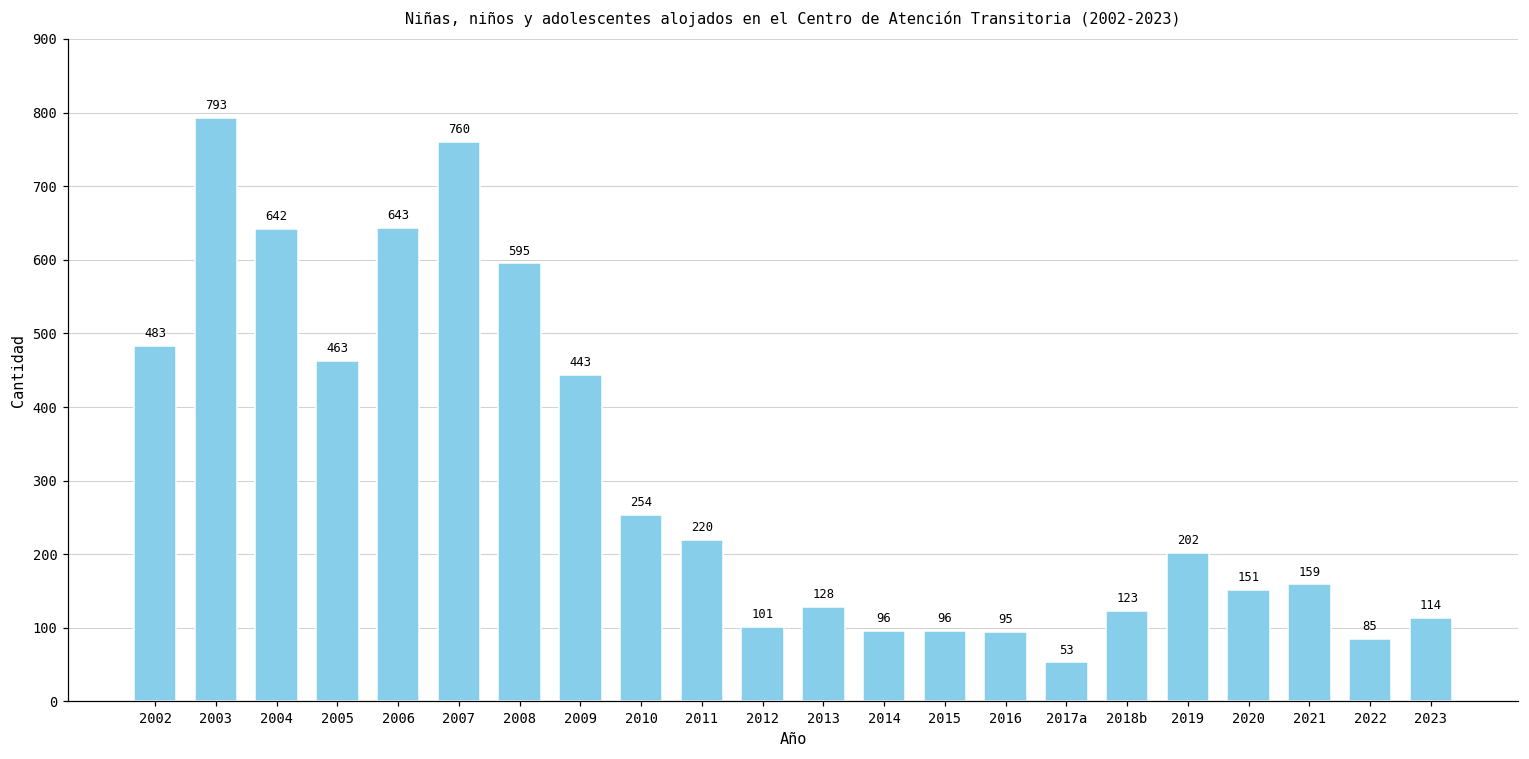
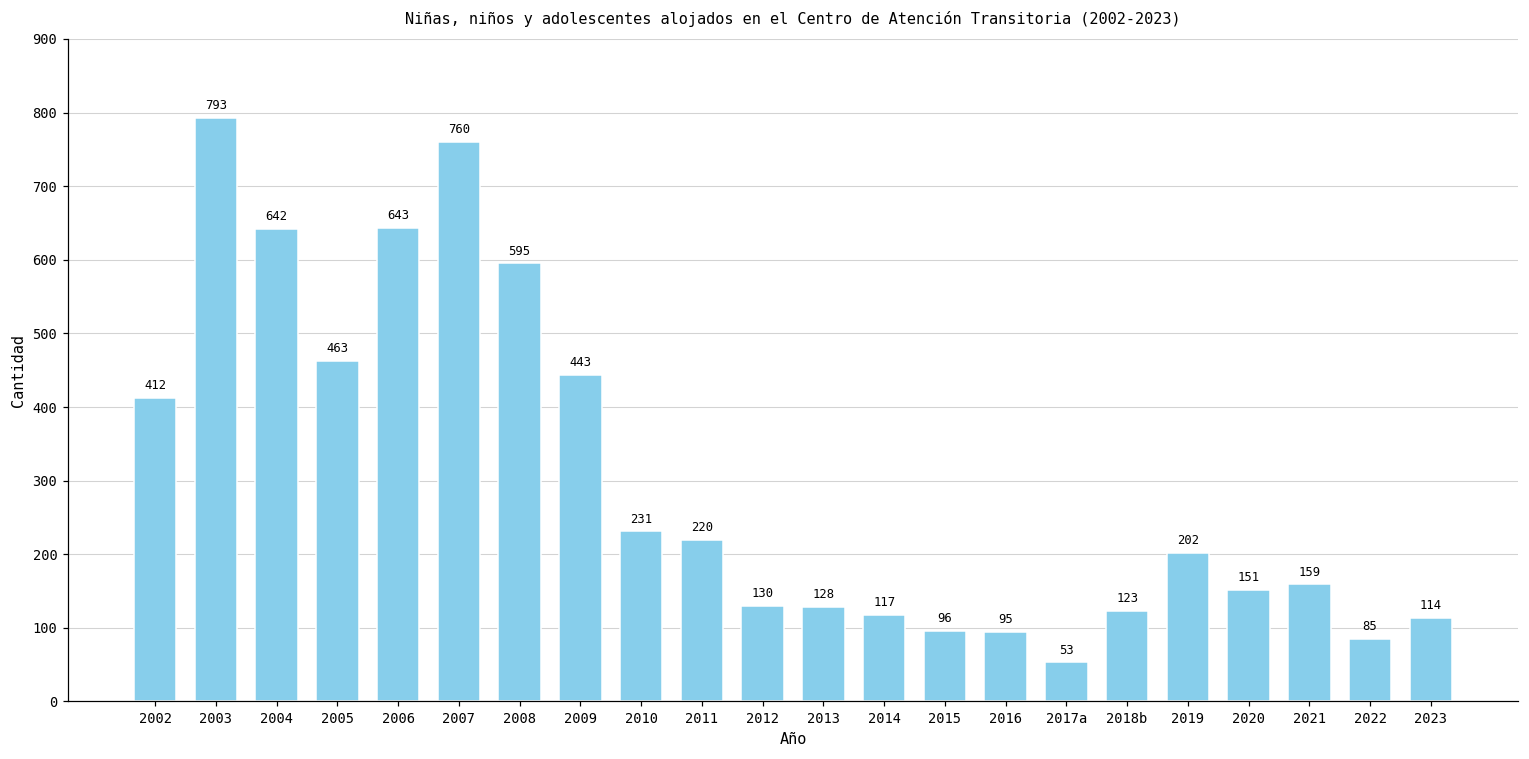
  {
-   "2002": 483,
+   "2002": 412,
    "2003": 793,
    "2004": 642,
    "2005": 463,
    "2006": 643,
    "2007": 760,
    "2008": 595,
    "2009": 443,
-   "2010": 254,
+   "2010": 231,
    "2011": 220,
-   "2012": 101,
+   "2012": 130,
    "2013": 128,
-   "2014": 96,
+   "2014": 117,
    "2015": 96,
    "2016": 95,
    "2017a": 53,
    "2018b": 123,
    "2019": 202,
    "2020": 151,
    "2021": 159,
    "2022": 85,
    "2023": 114
  }
